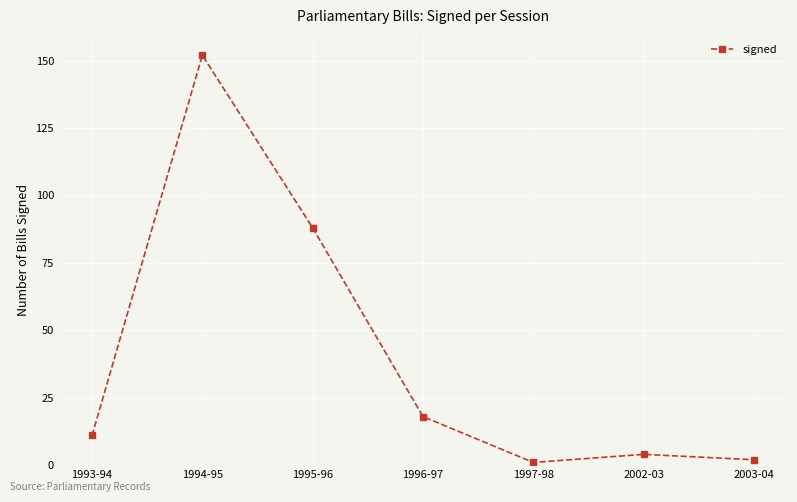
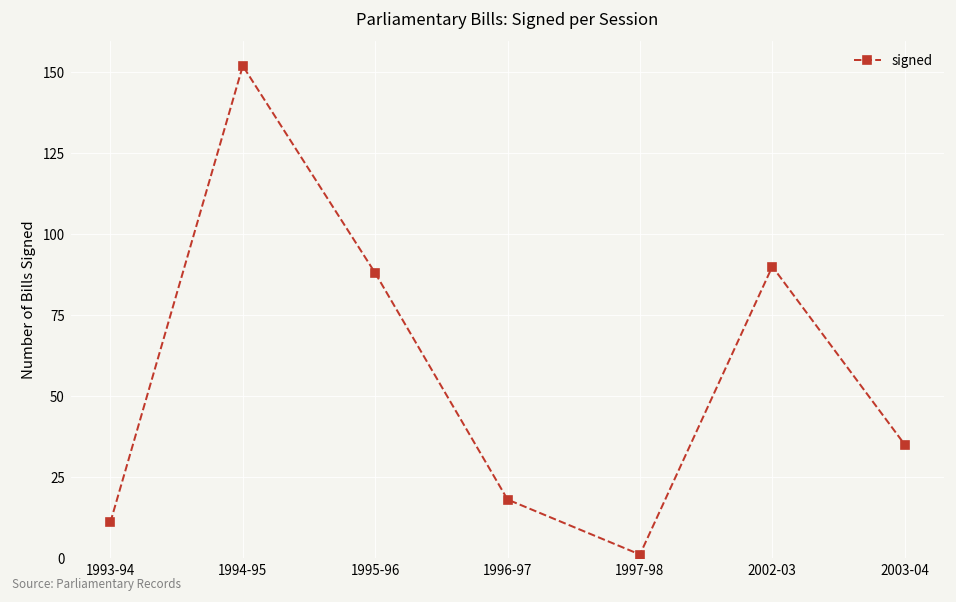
  {
    "1993-94": 11,
    "1994-95": 152,
    "1995-96": 88,
    "1996-97": 18,
    "1997-98": 1,
-   "2002-03": 4,
-   "2003-04": 2
+   "2002-03": 90,
+   "2003-04": 35
  }
